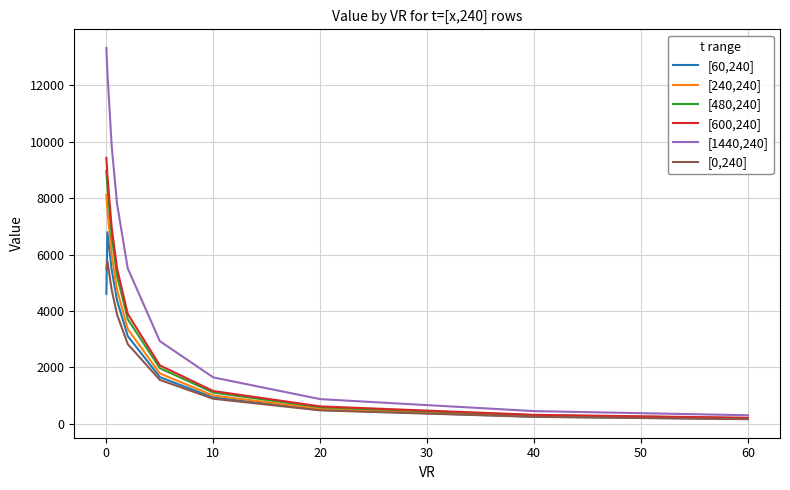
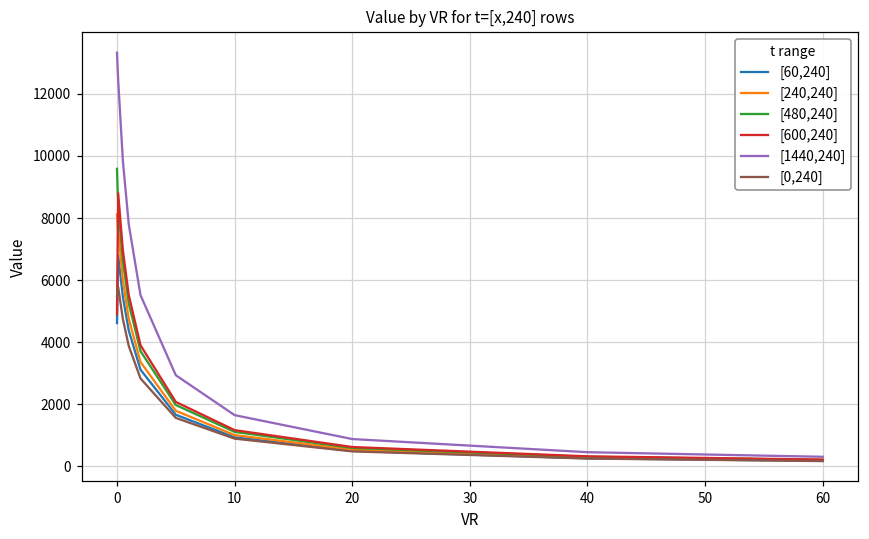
  {
    "[60,240]": {
      "0": 4600
    },
    "[240,240]": {
      "0": 8100
    },
    "[480,240]": {
-     "0": 9000
+     "0": 9600
    },
    "[600,240]": {
-     "0": 9400
+     "0": 4900
    },
    "[1440,240]": {
      "0": 13300,
      "10": 1600,
      "20": 900,
      "40": 500
    },
    "[0,240]": {
      "0": 5500
    }
  }
